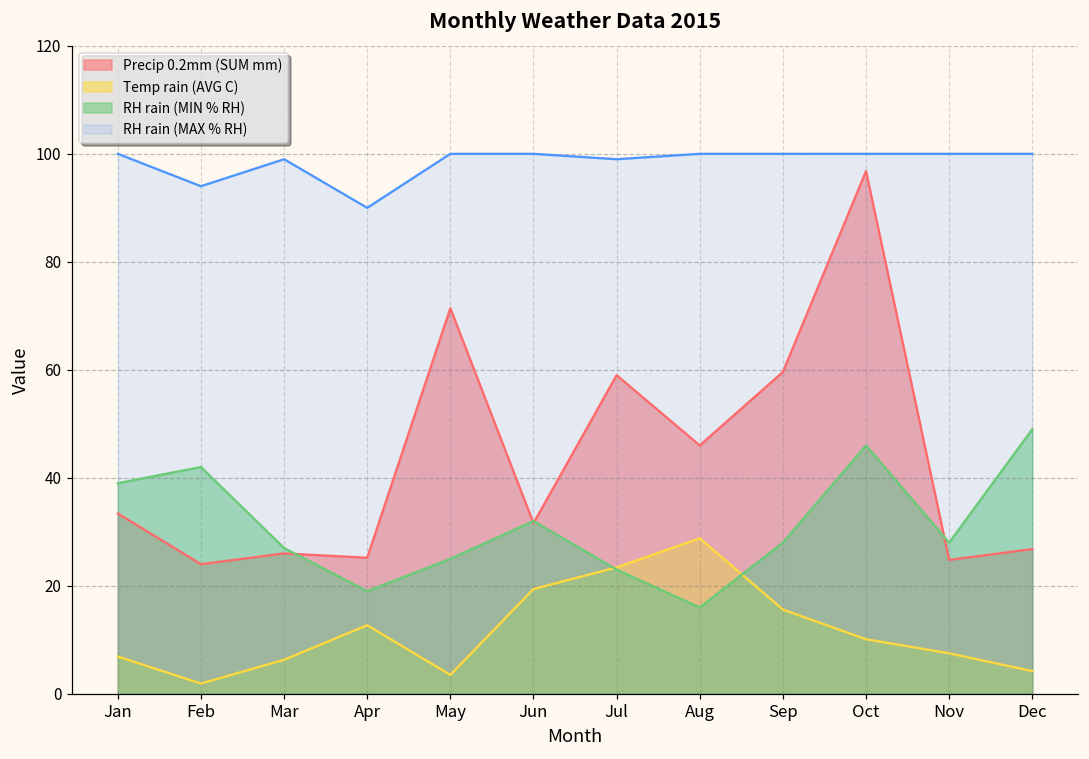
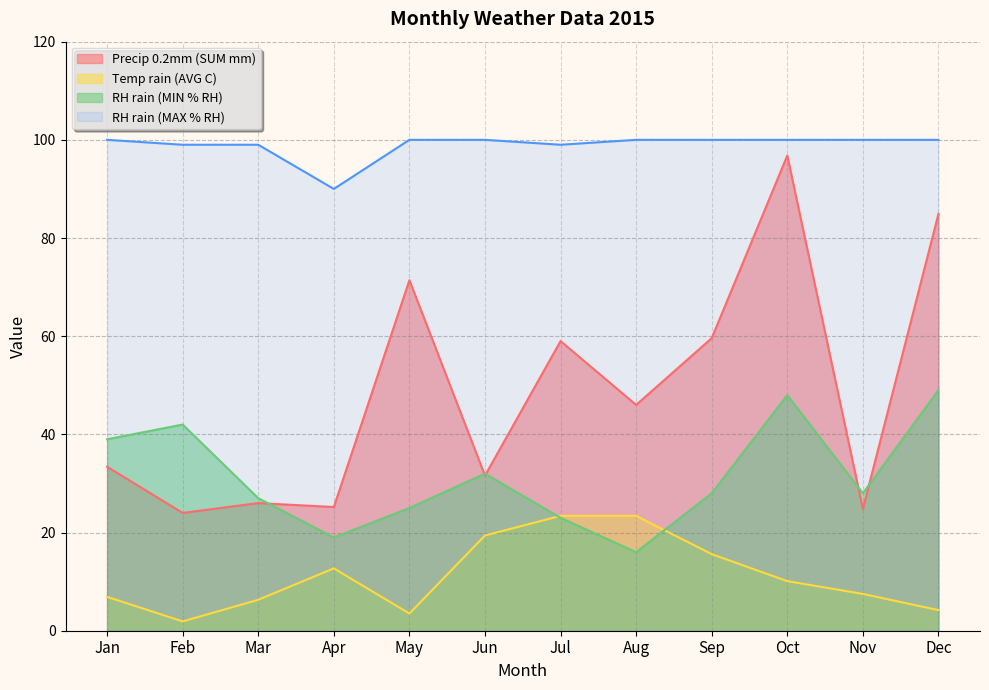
  {
    "Precip 0.2mm (SUM mm)": {
      "Jan": 33,
      "Feb": 24,
      "Mar": 26,
      "Apr": 25,
      "May": 71,
      "Jul": 59,
      "Aug": 46,
      "Sep": 60,
      "Oct": 97,
      "Nov": 25,
-     "Dec": 27
+     "Dec": 85
    },
    "Temp rain (AVG C)": {
      "Jan": 7,
      "Feb": 2,
      "Mar": 6,
      "Apr": 13,
      "May": 4,
      "Jun": 19,
-     "Aug": 29,
+     "Aug": 23,
      "Sep": 16,
      "Oct": 10,
      "Nov": 8,
      "Dec": 4
    },
    "RH rain (MIN % RH)": {
      "Jan": 39,
      "Feb": 42,
      "Mar": 27,
      "Apr": 19,
      "May": 25,
      "Aug": 16,
      "Sep": 28,
-     "Oct": 46,
+     "Oct": 48,
      "Nov": 28,
      "Dec": 49
    },
    "RH rain (MAX % RH)": {
      "Jan": 100,
-     "Feb": 94,
+     "Feb": 99,
      "Mar": 99,
      "Apr": 90,
      "May": 100,
      "Jun": 100,
      "Jul": 99,
      "Aug": 100,
      "Sep": 100,
      "Oct": 100,
      "Nov": 100,
      "Dec": 100
    }
  }
